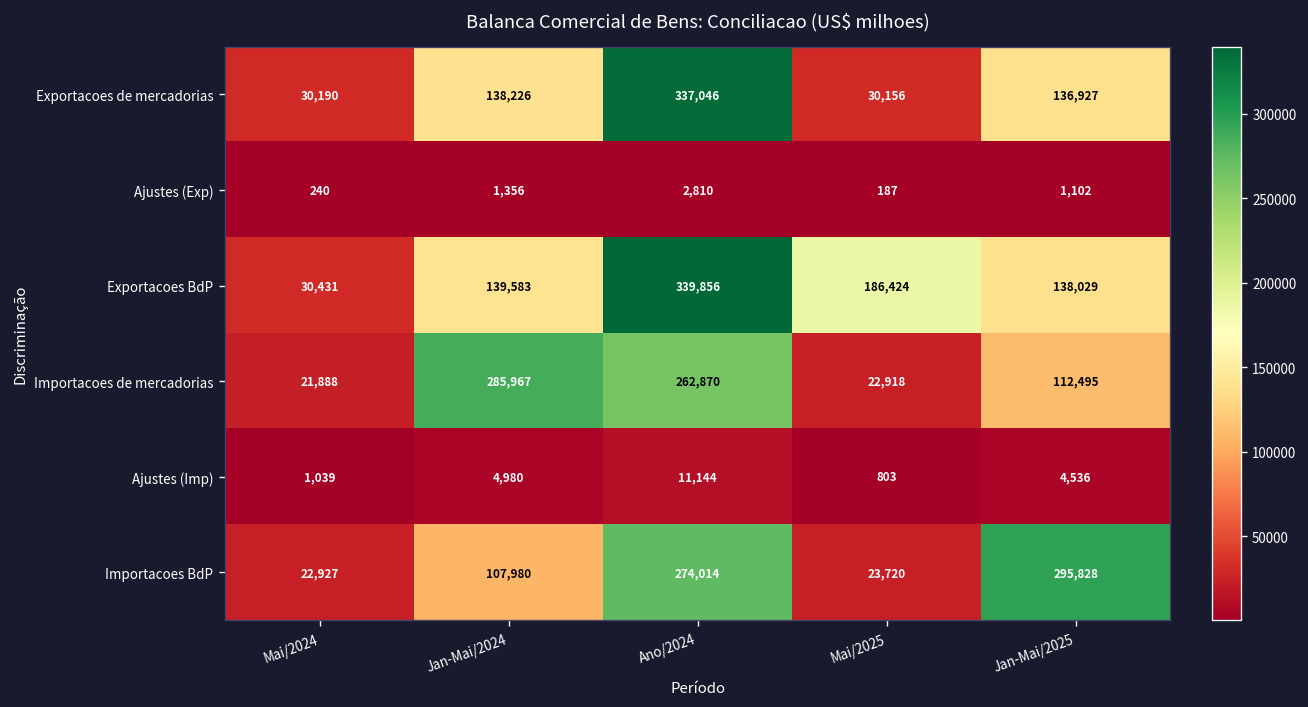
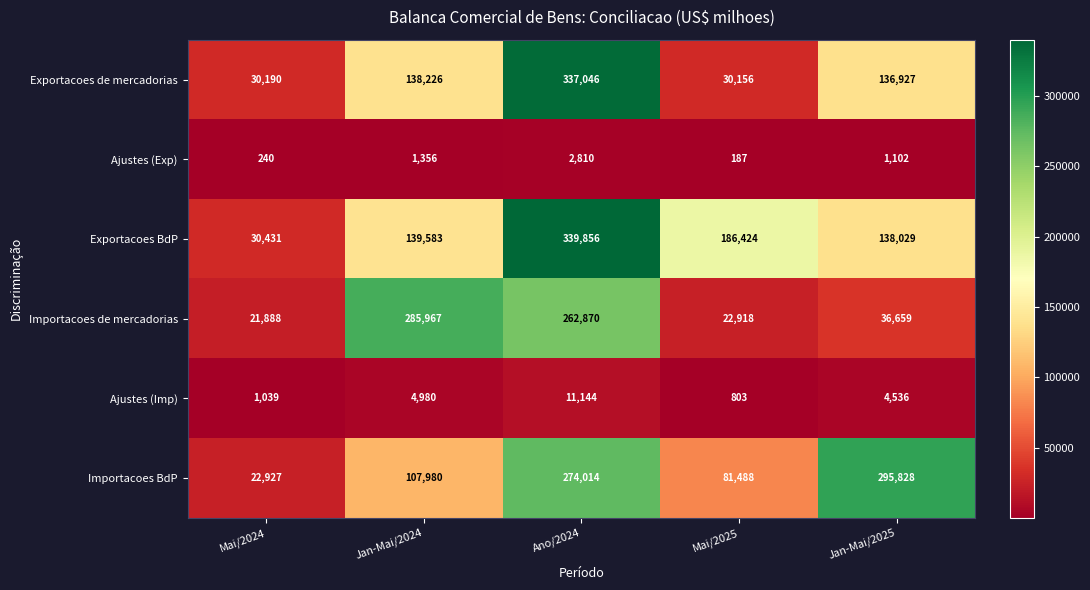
  {
    "Exportacoes de mercadorias": {
      "Mai/2024": "30,190",
      "Jan-Mai/2024": "138,226",
      "Ano/2024": "337,046",
      "Mai/2025": "30,156",
      "Jan-Mai/2025": "136,927"
    },
    "Ajustes (Exp)": {
      "Mai/2024": "240",
      "Jan-Mai/2024": "1,356",
      "Ano/2024": "2,810",
      "Mai/2025": "187",
      "Jan-Mai/2025": "1,102"
    },
    "Exportacoes BdP": {
      "Mai/2024": "30,431",
      "Jan-Mai/2024": "139,583",
      "Ano/2024": "339,856",
      "Mai/2025": "186,424",
      "Jan-Mai/2025": "138,029"
    },
    "Importacoes de mercadorias": {
      "Mai/2024": "21,888",
      "Jan-Mai/2024": "285,967",
      "Ano/2024": "262,870",
      "Mai/2025": "22,918",
-     "Jan-Mai/2025": "112,495"
+     "Jan-Mai/2025": "36,659"
    },
    "Ajustes (Imp)": {
      "Mai/2024": "1,039",
      "Jan-Mai/2024": "4,980",
      "Ano/2024": "11,144",
      "Mai/2025": "803",
      "Jan-Mai/2025": "4,536"
    },
    "Importacoes BdP": {
      "Mai/2024": "22,927",
      "Jan-Mai/2024": "107,980",
      "Ano/2024": "274,014",
-     "Mai/2025": "23,720",
+     "Mai/2025": "81,488",
      "Jan-Mai/2025": "295,828"
    }
  }
